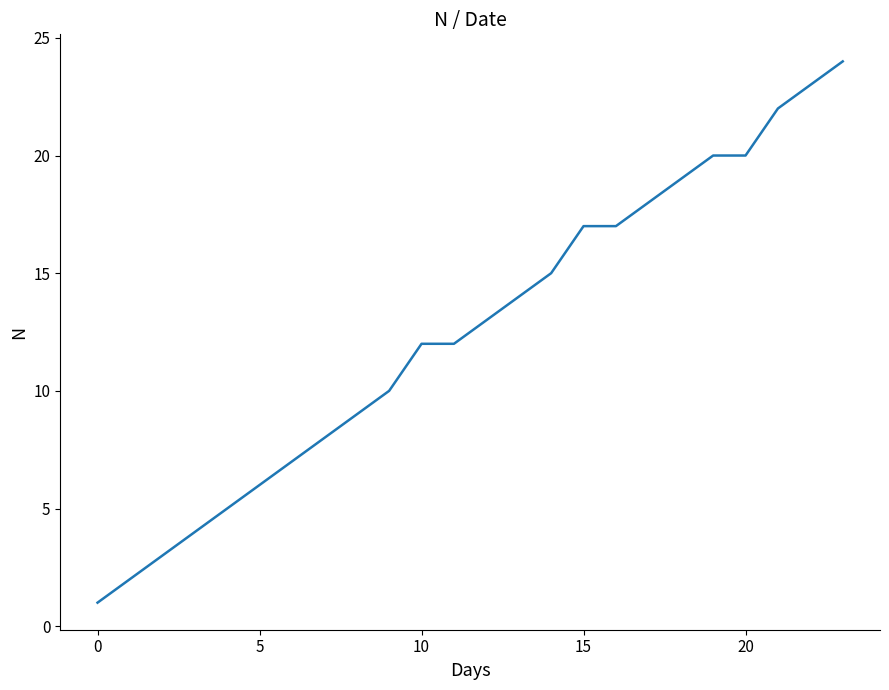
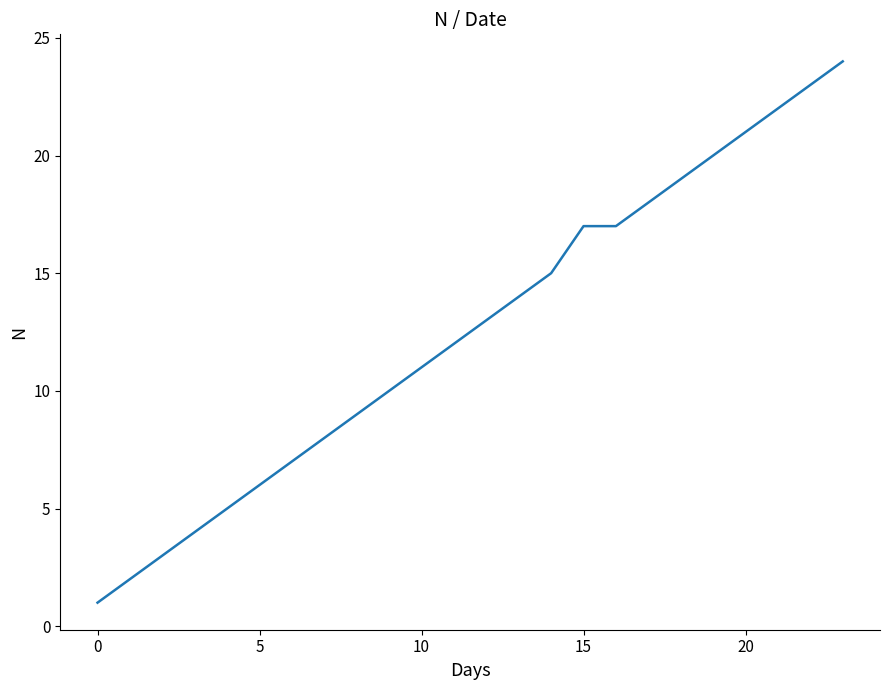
  {
    "0": 1,
    "5": 6,
-   "10": 12,
+   "10": 11,
    "15": 17,
-   "20": 20
+   "20": 21
  }
